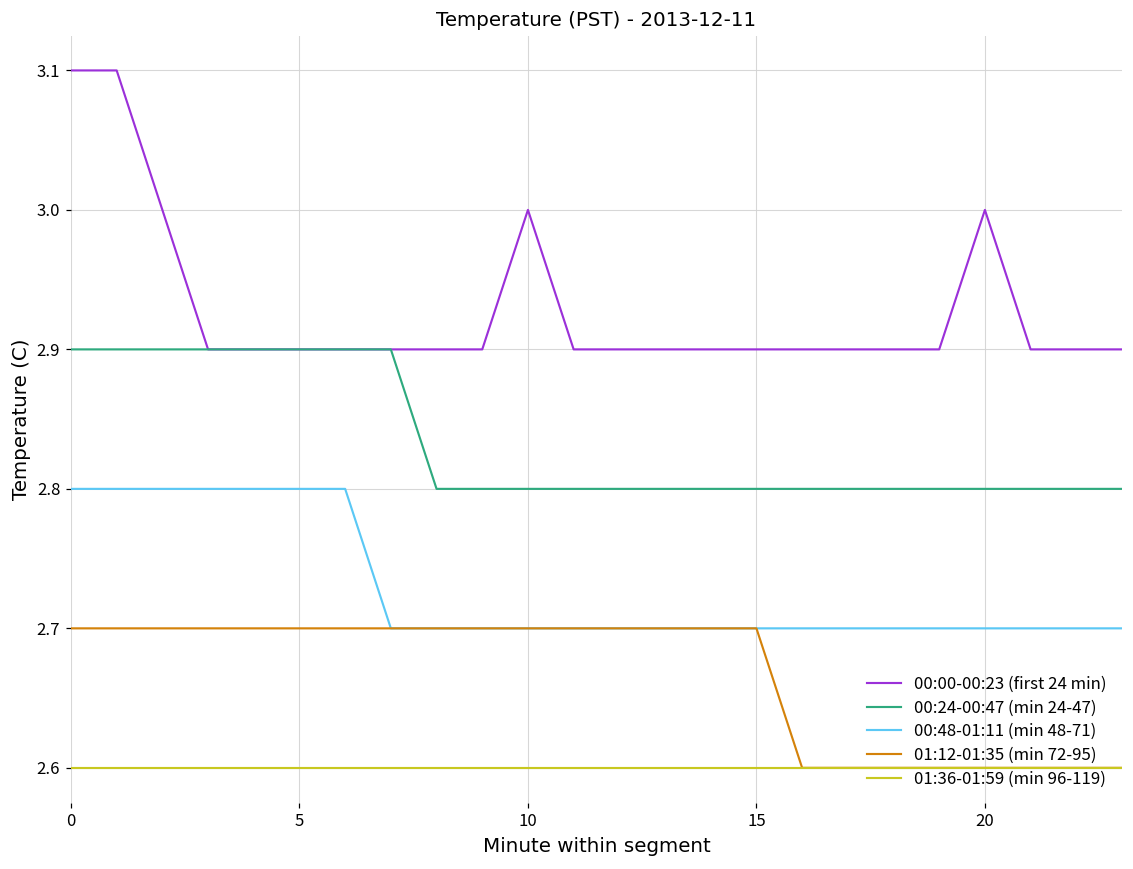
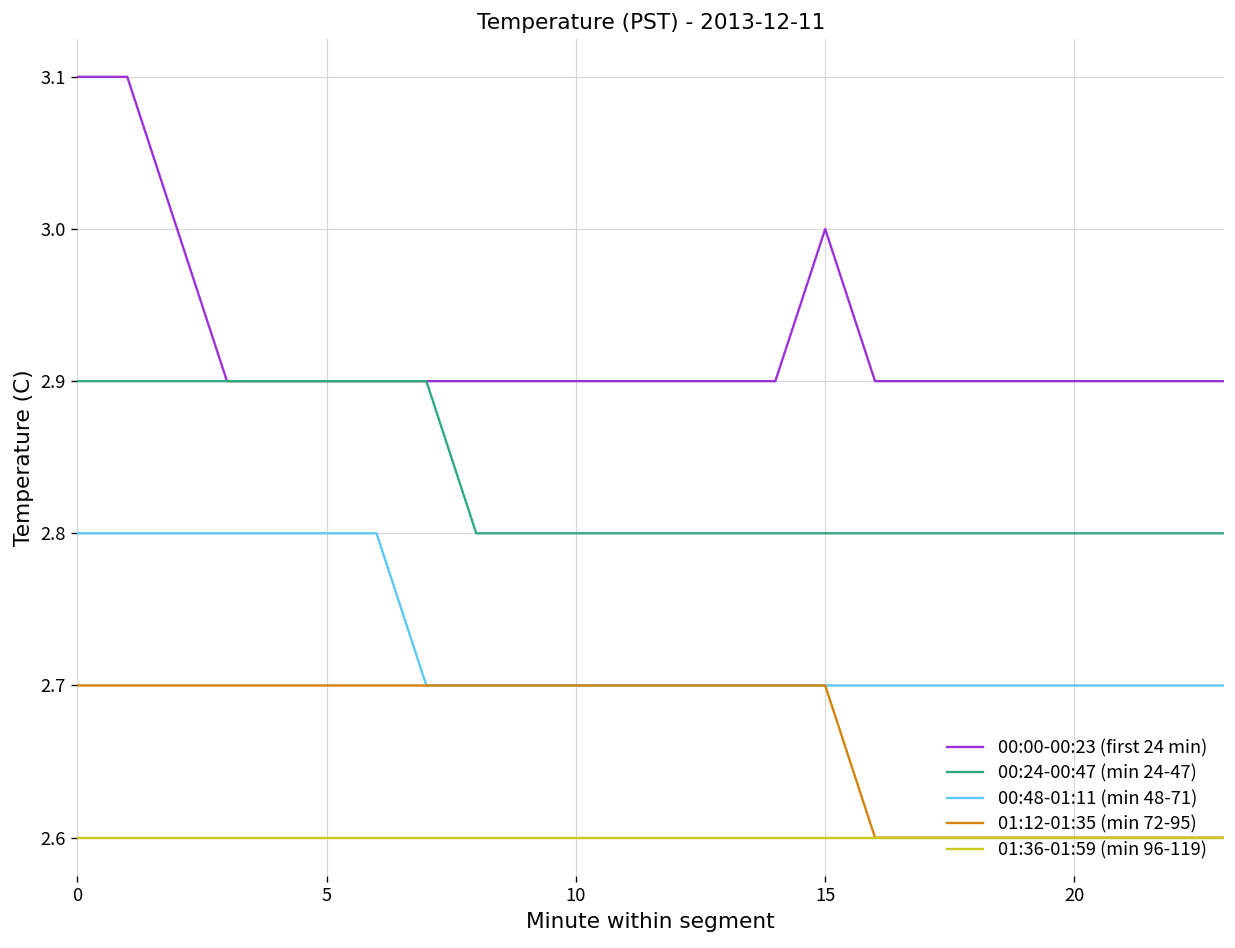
  {
    "00:00-00:23 (first 24 min)": {
      "0": 3.1,
-     "10": 3.0,
-     "15": 2.9,
-     "20": 3.0
+     "10": 2.9,
+     "15": 3.0,
+     "20": 2.9
    },
    "00:24-00:47 (min 24-47)": {
      "0": 2.9,
      "10": 2.8,
      "15": 2.8,
      "20": 2.8
    },
    "00:48-01:11 (min 48-71)": {
      "0": 2.8,
      "5": 2.8,
      "20": 2.7
    },
    "01:12-01:35 (min 72-95)": {
      "0": 2.7,
      "5": 2.7
    },
    "01:36-01:59 (min 96-119)": {
      "0": 2.6,
      "5": 2.6,
      "10": 2.6,
      "15": 2.6
    }
  }
